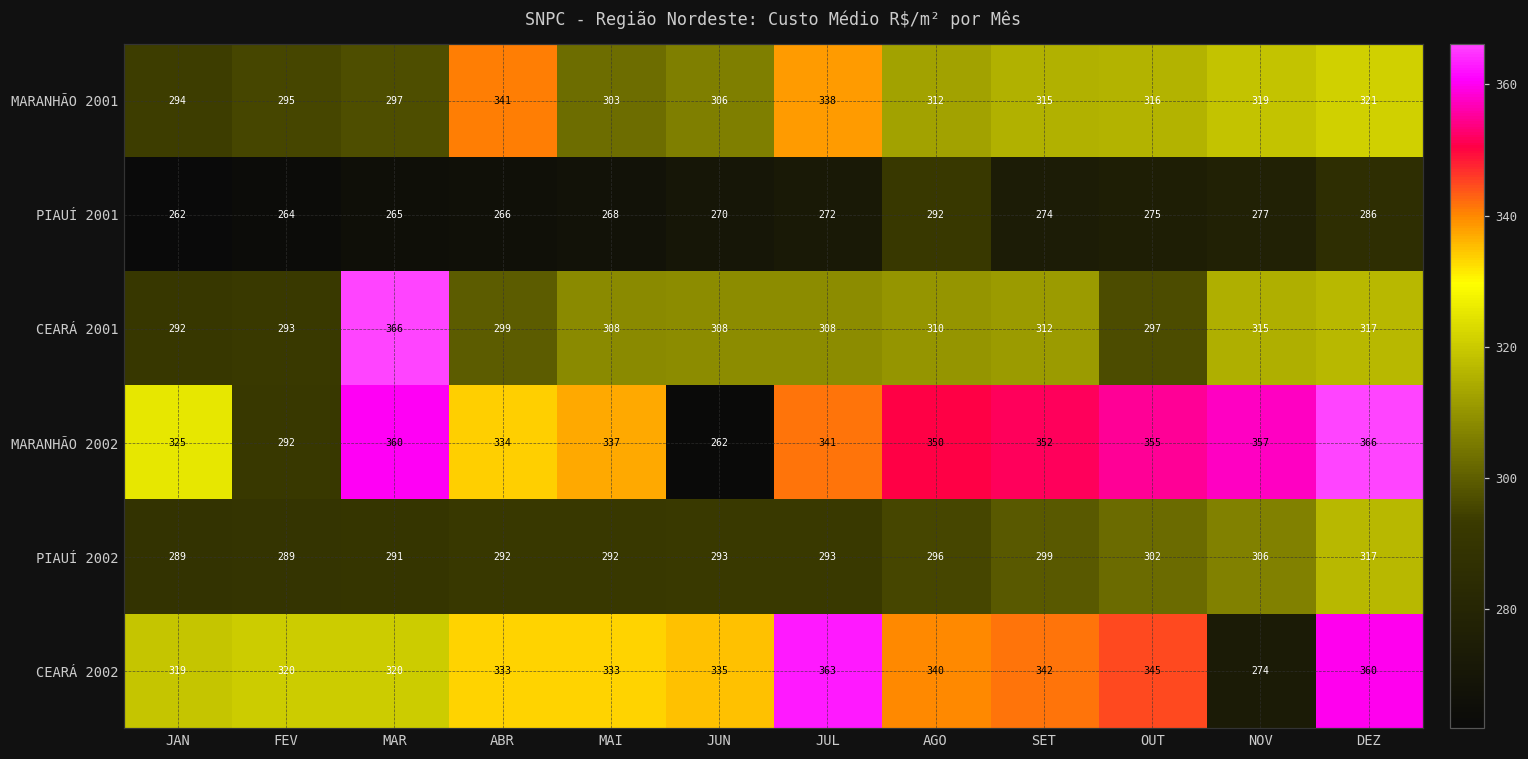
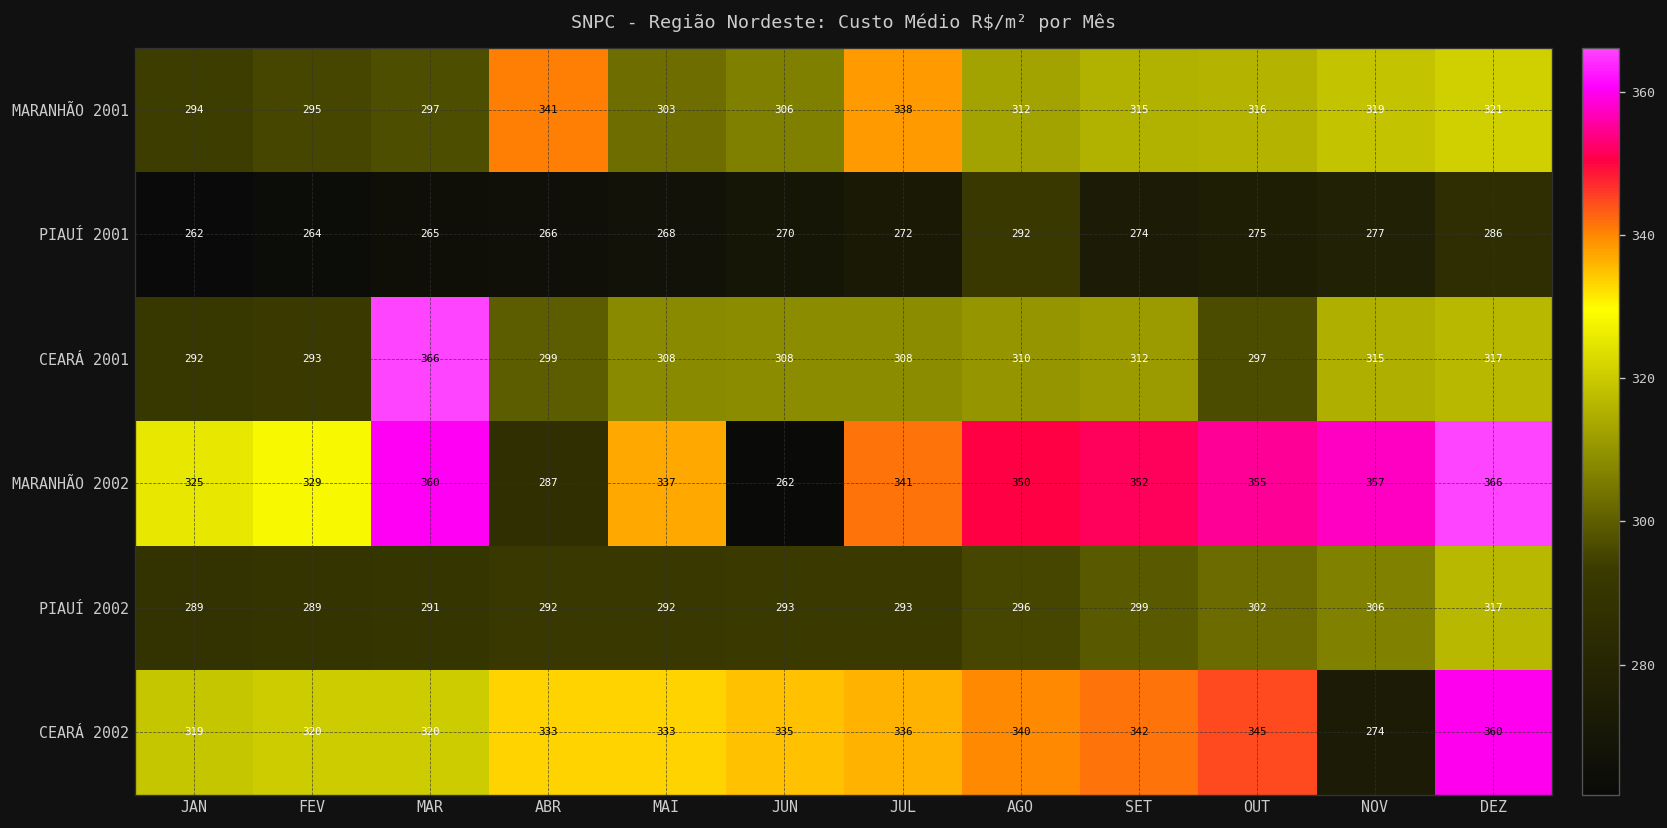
  {
    "MARANHÃO 2001": {
      "JAN": 294,
      "FEV": 295,
      "MAR": 297,
      "ABR": 341,
      "MAI": 303,
      "JUN": 306,
      "JUL": 338,
      "AGO": 312,
      "SET": 315,
      "OUT": 316,
      "NOV": 319,
      "DEZ": 321
    },
    "PIAUÍ 2001": {
      "JAN": 262,
      "FEV": 264,
      "MAR": 265,
      "ABR": 266,
      "MAI": 268,
      "JUN": 270,
      "JUL": 272,
      "AGO": 292,
      "SET": 274,
      "OUT": 275,
      "NOV": 277,
      "DEZ": 286
    },
    "CEARÁ 2001": {
      "JAN": 292,
      "FEV": 293,
      "MAR": 366,
      "ABR": 299,
      "MAI": 308,
      "JUN": 308,
      "JUL": 308,
      "AGO": 310,
      "SET": 312,
      "OUT": 297,
      "NOV": 315,
      "DEZ": 317
    },
    "MARANHÃO 2002": {
      "JAN": 325,
-     "FEV": 292,
+     "FEV": 329,
      "MAR": 360,
-     "ABR": 334,
+     "ABR": 287,
      "MAI": 337,
      "JUN": 262,
      "JUL": 341,
      "AGO": 350,
      "SET": 352,
      "OUT": 355,
      "NOV": 357,
      "DEZ": 366
    },
    "PIAUÍ 2002": {
      "JAN": 289,
      "FEV": 289,
      "MAR": 291,
      "ABR": 292,
      "MAI": 292,
      "JUN": 293,
      "JUL": 293,
      "AGO": 296,
      "SET": 299,
      "OUT": 302,
      "NOV": 306,
      "DEZ": 317
    },
    "CEARÁ 2002": {
      "JAN": 319,
      "FEV": 320,
      "MAR": 320,
      "ABR": 333,
      "MAI": 333,
      "JUN": 335,
-     "JUL": 363,
+     "JUL": 336,
      "AGO": 340,
      "SET": 342,
      "OUT": 345,
      "NOV": 274,
      "DEZ": 360
    }
  }
